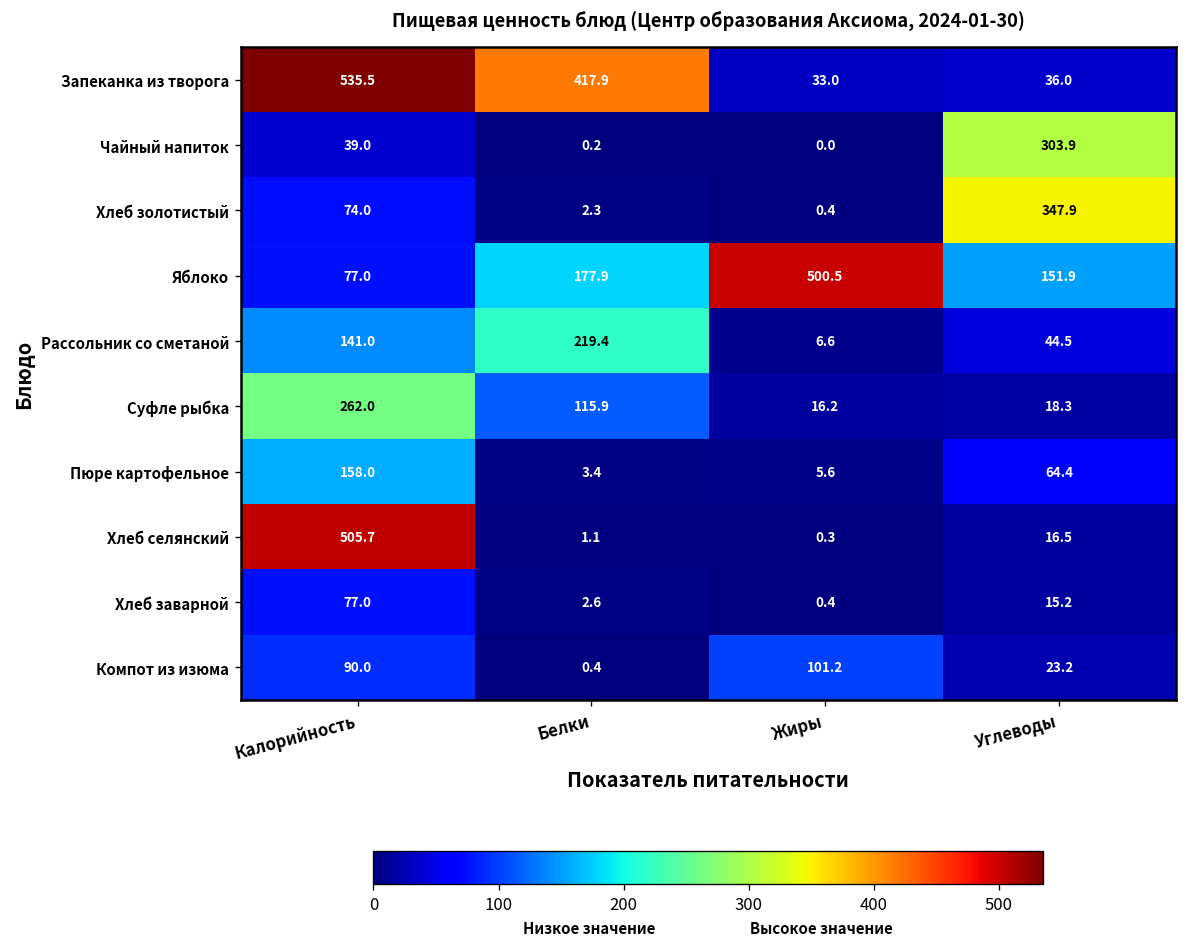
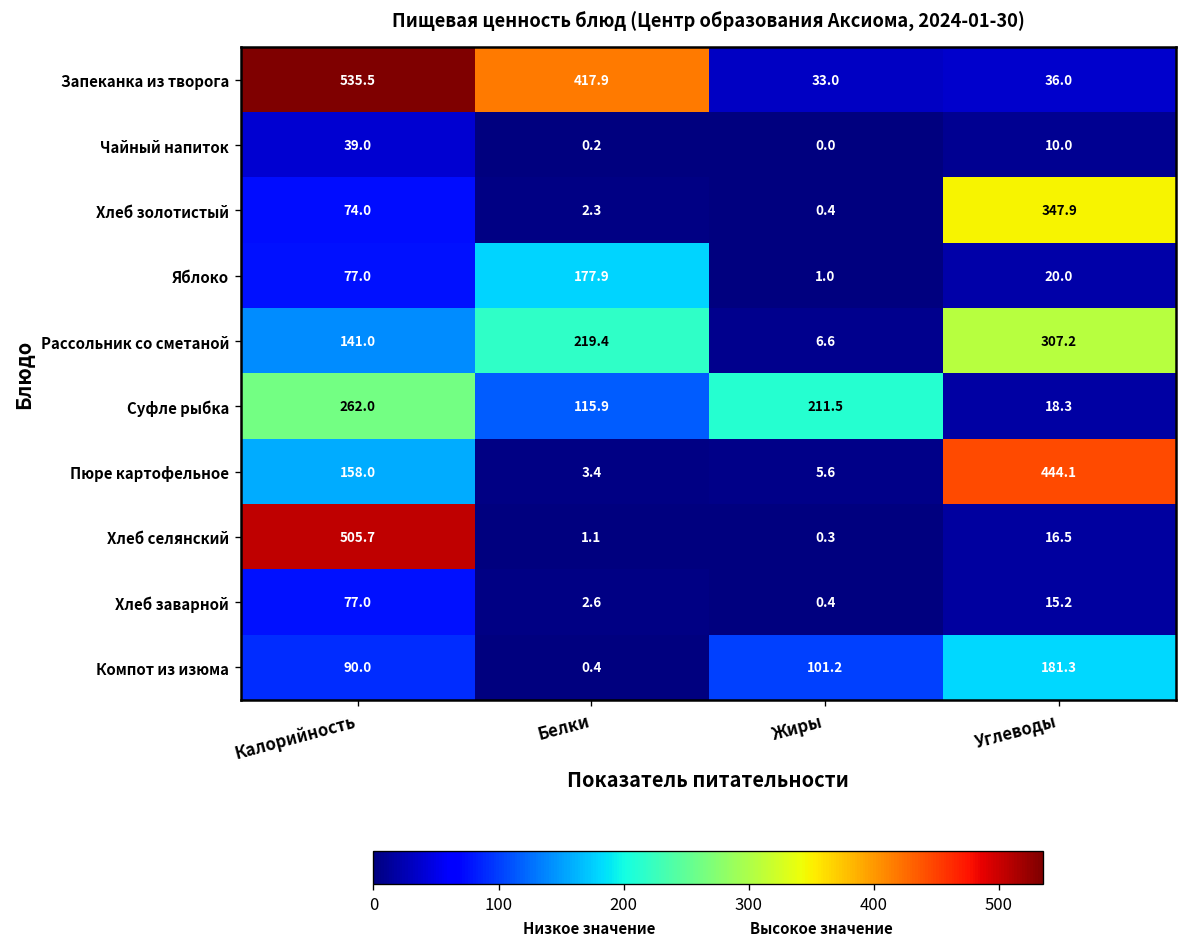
  {
    "Запеканка из творога": {
      "Калорийность": 535.5,
      "Белки": 417.9,
      "Жиры": 33.0,
      "Углеводы": 36.0
    },
    "Чайный напиток": {
      "Калорийность": 39.0,
      "Белки": 0.2,
      "Жиры": 0.0,
-     "Углеводы": 303.9
+     "Углеводы": 10.0
    },
    "Хлеб золотистый": {
      "Калорийность": 74.0,
      "Белки": 2.3,
      "Жиры": 0.4,
      "Углеводы": 347.9
    },
    "Яблоко": {
      "Калорийность": 77.0,
      "Белки": 177.9,
-     "Жиры": 500.5,
-     "Углеводы": 151.9
+     "Жиры": 1.0,
+     "Углеводы": 20.0
    },
    "Рассольник со сметаной": {
      "Калорийность": 141.0,
      "Белки": 219.4,
      "Жиры": 6.6,
-     "Углеводы": 44.5
+     "Углеводы": 307.2
    },
    "Суфле рыбка": {
      "Калорийность": 262.0,
      "Белки": 115.9,
-     "Жиры": 16.2,
+     "Жиры": 211.5,
      "Углеводы": 18.3
    },
    "Пюре картофельное": {
      "Калорийность": 158.0,
      "Белки": 3.4,
      "Жиры": 5.6,
-     "Углеводы": 64.4
+     "Углеводы": 444.1
    },
    "Хлеб селянский": {
      "Калорийность": 505.7,
      "Белки": 1.1,
      "Жиры": 0.3,
      "Углеводы": 16.5
    },
    "Хлеб заварной": {
      "Калорийность": 77.0,
      "Белки": 2.6,
      "Жиры": 0.4,
      "Углеводы": 15.2
    },
    "Компот из изюма": {
      "Калорийность": 90.0,
      "Белки": 0.4,
      "Жиры": 101.2,
-     "Углеводы": 23.2
+     "Углеводы": 181.3
    }
  }
